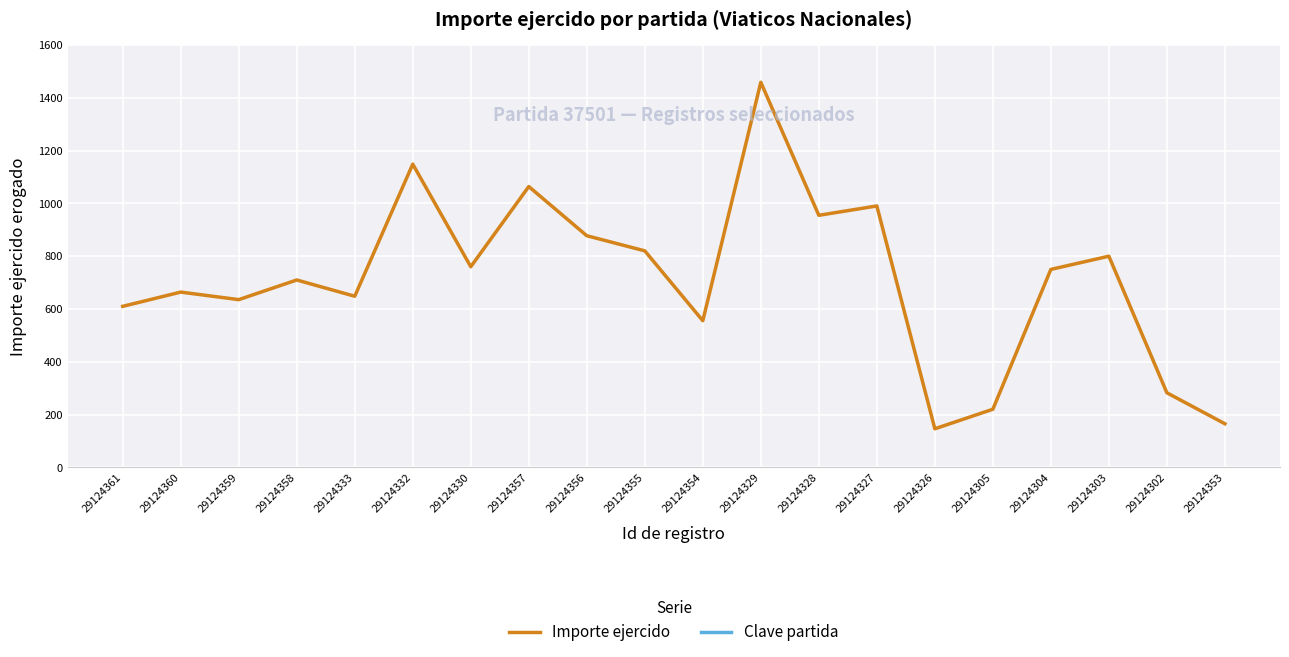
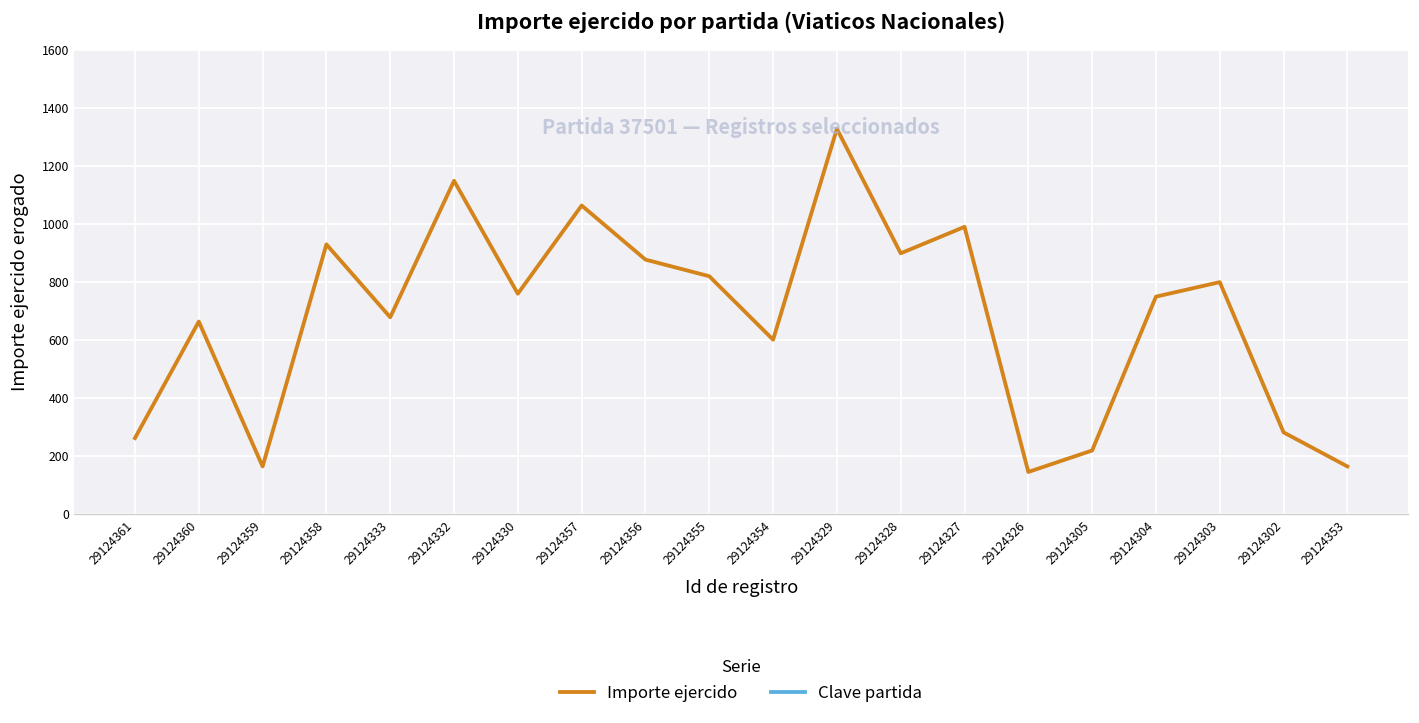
  {
    "Importe ejercido": {
-     "29124361": 610,
+     "29124361": 260,
      "29124360": 660,
-     "29124359": 640,
-     "29124358": 710,
-     "29124333": 650,
+     "29124359": 170,
+     "29124358": 930,
+     "29124333": 680,
      "29124332": 1150,
      "29124330": 760,
      "29124357": 1060,
      "29124356": 880,
      "29124355": 820,
-     "29124354": 560,
-     "29124329": 1460,
-     "29124328": 960,
+     "29124354": 600,
+     "29124329": 1330,
+     "29124328": 900,
      "29124327": 990,
      "29124326": 150,
      "29124305": 220,
      "29124304": 750,
      "29124303": 800,
      "29124302": 280,
      "29124353": 170
    }
  }
